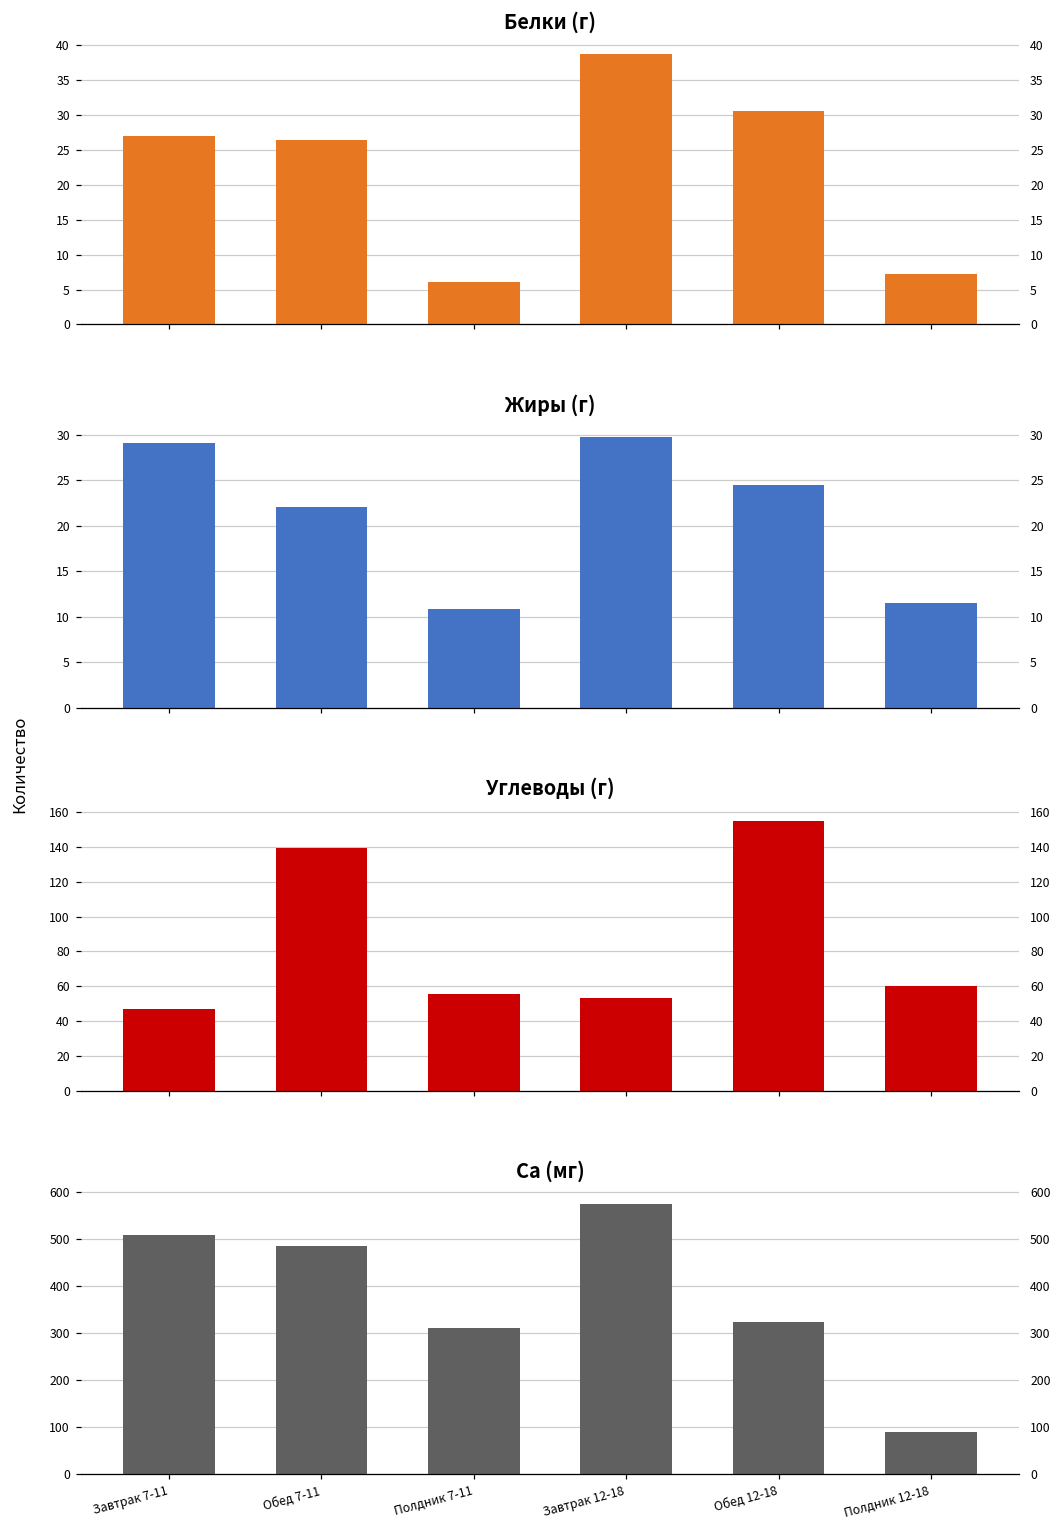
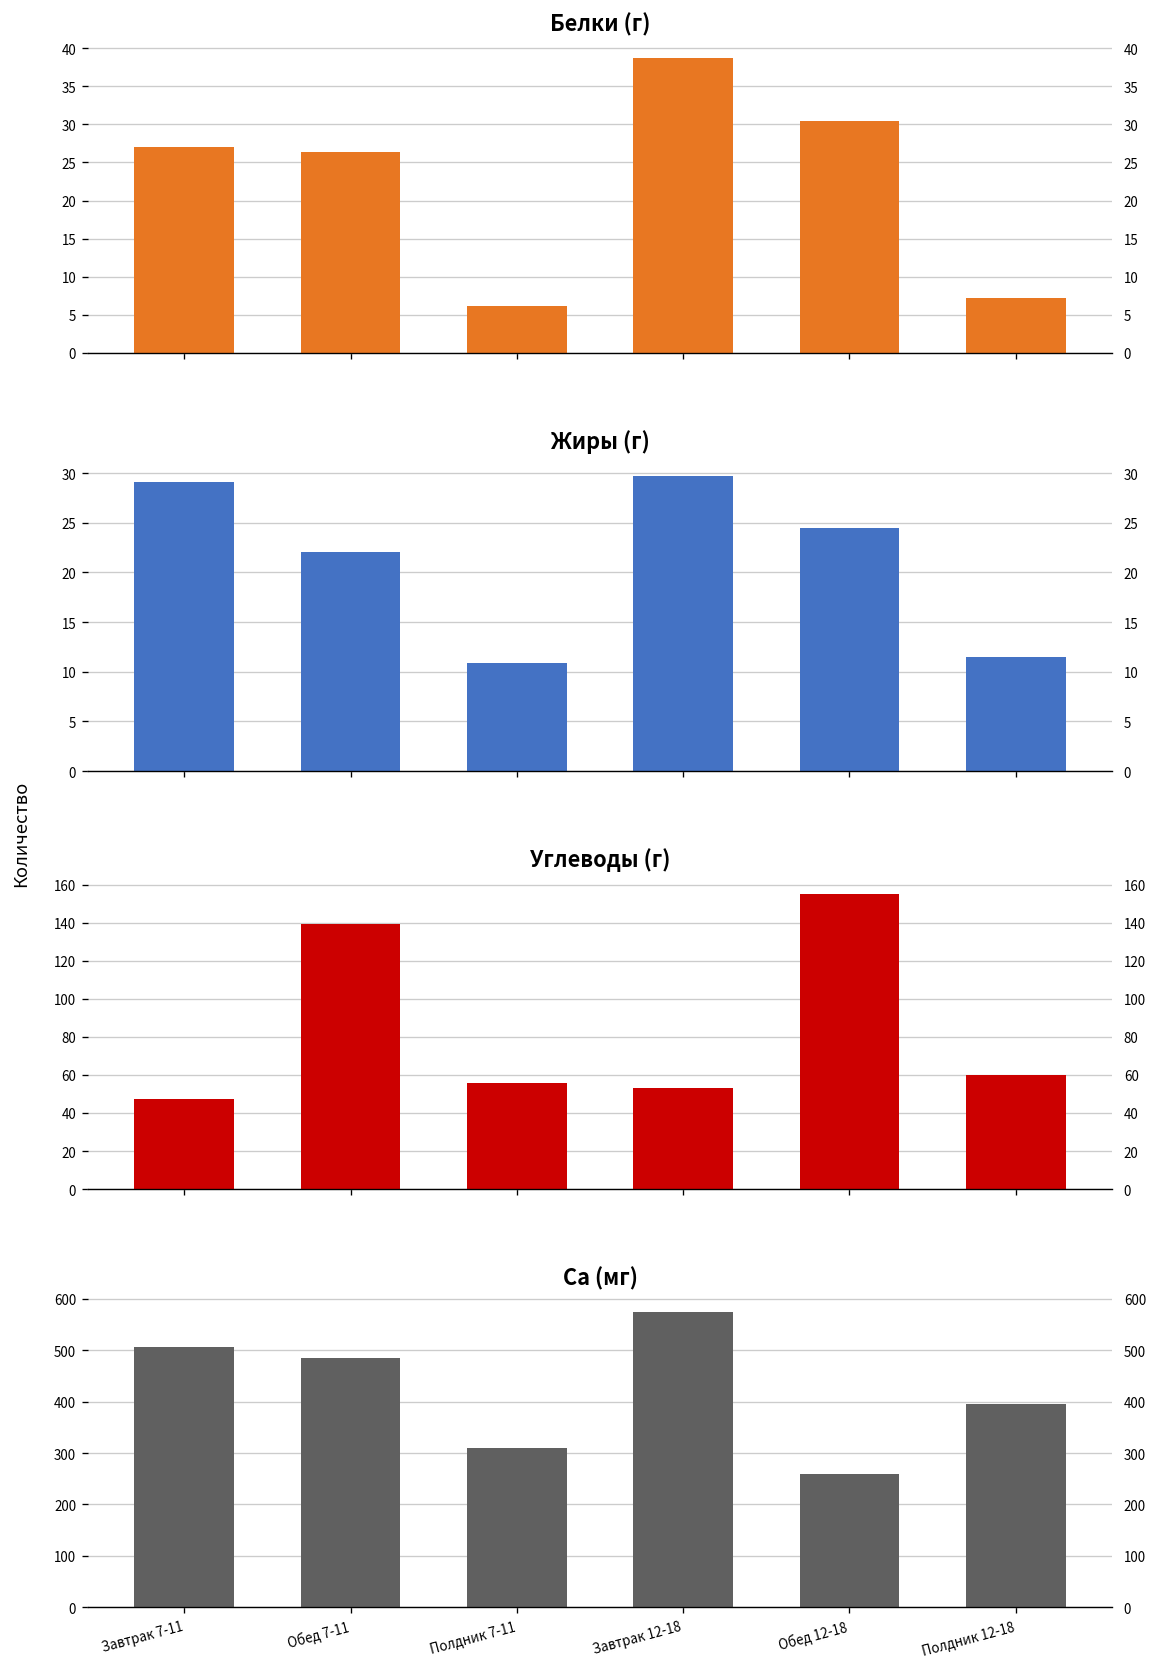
  {
    "Са (мг)": {
      "Завтрак 7-11": 510,
      "Обед 7-11": 480,
      "Полдник 7-11": 310,
      "Завтрак 12-18": 570,
-     "Обед 12-18": 320,
-     "Полдник 12-18": 90
+     "Обед 12-18": 260,
+     "Полдник 12-18": 400
    }
  }
